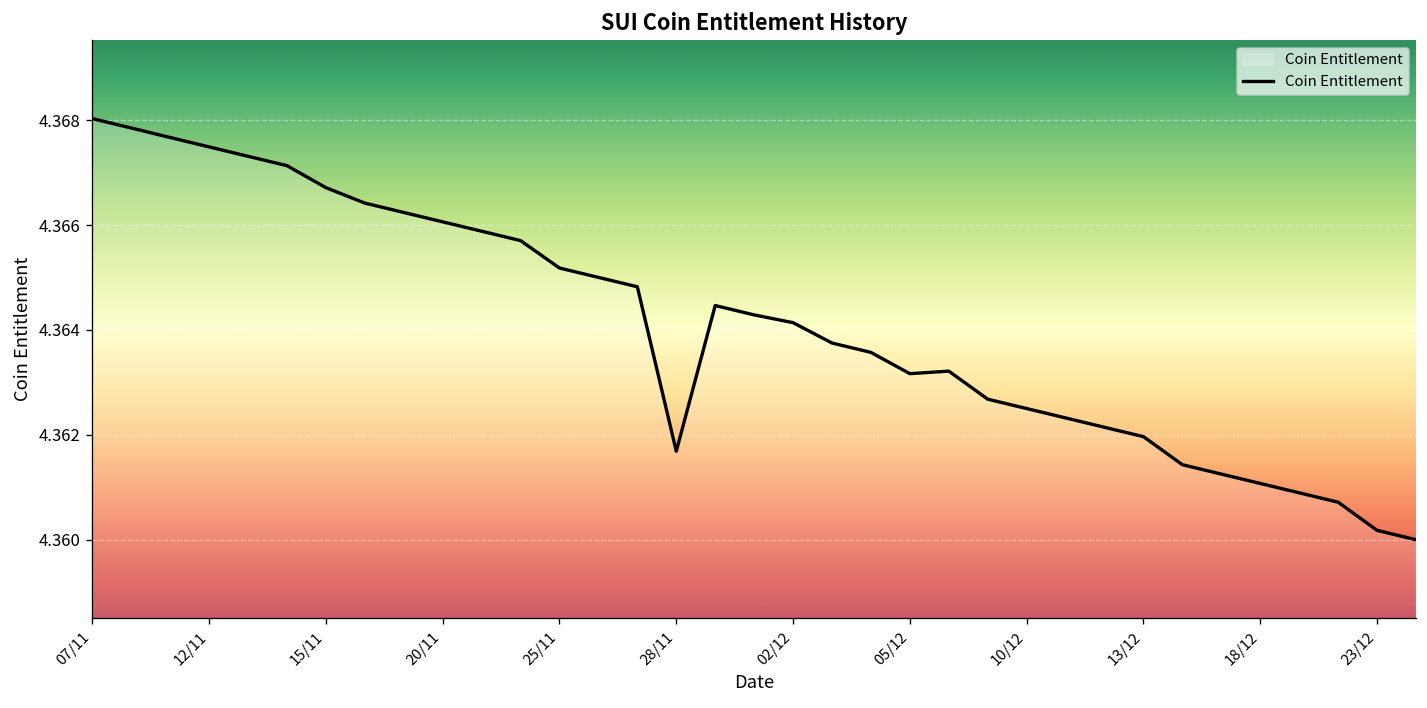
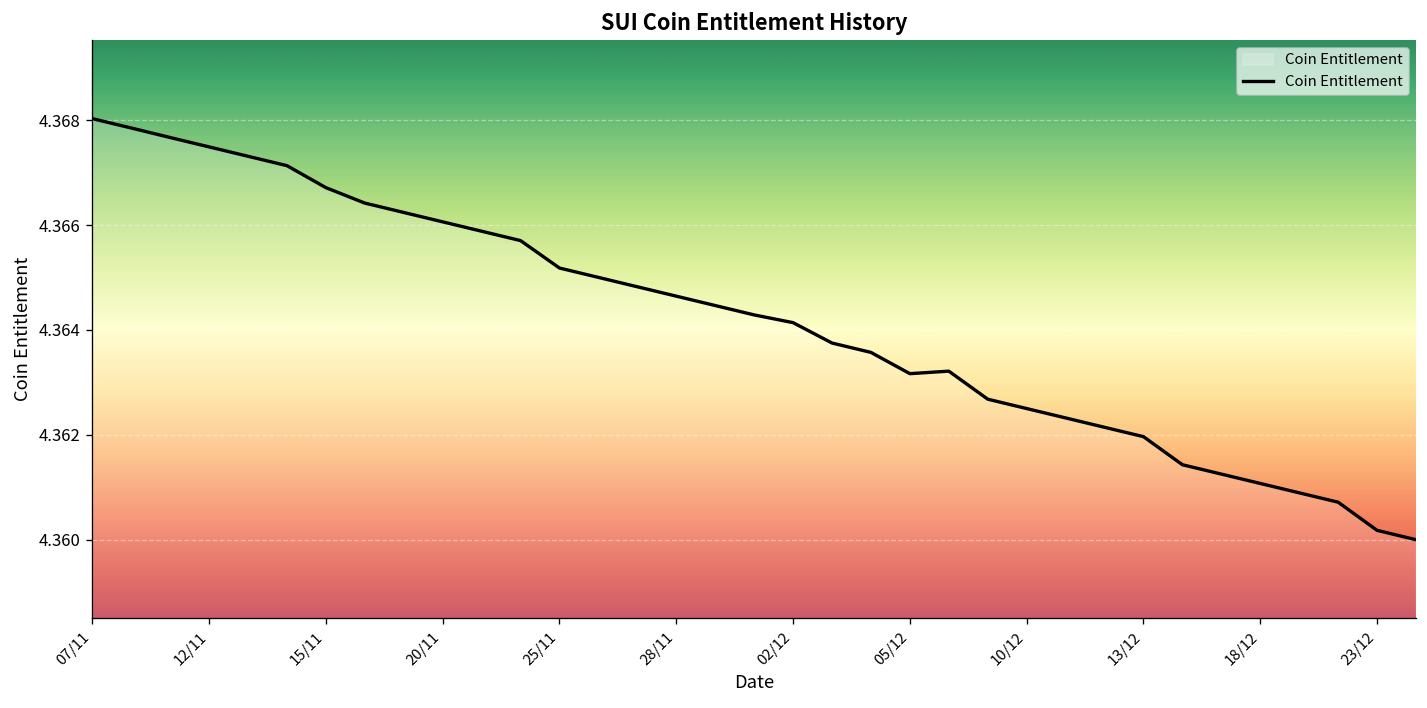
  {
    "07/11": 4.3680,
    "12/11": 4.3675,
    "15/11": 4.3667,
    "20/11": 4.3661,
    "25/11": 4.3652,
-   "28/11": 4.3617,
+   "28/11": 4.3646,
    "02/12": 4.3641,
    "05/12": 4.3632,
    "10/12": 4.3625,
    "13/12": 4.3620,
    "18/12": 4.3611,
    "23/12": 4.3602
  }
